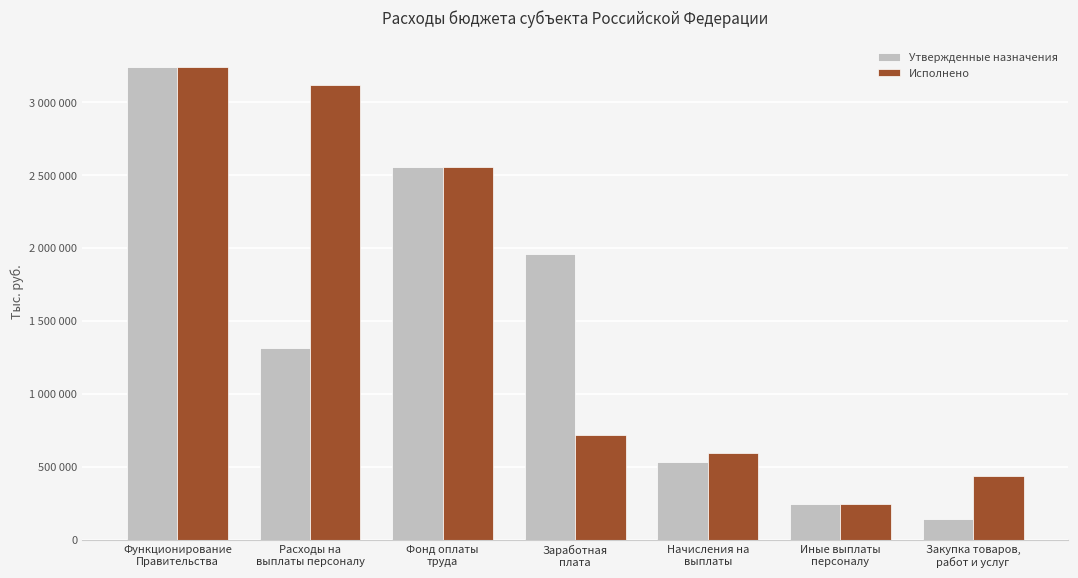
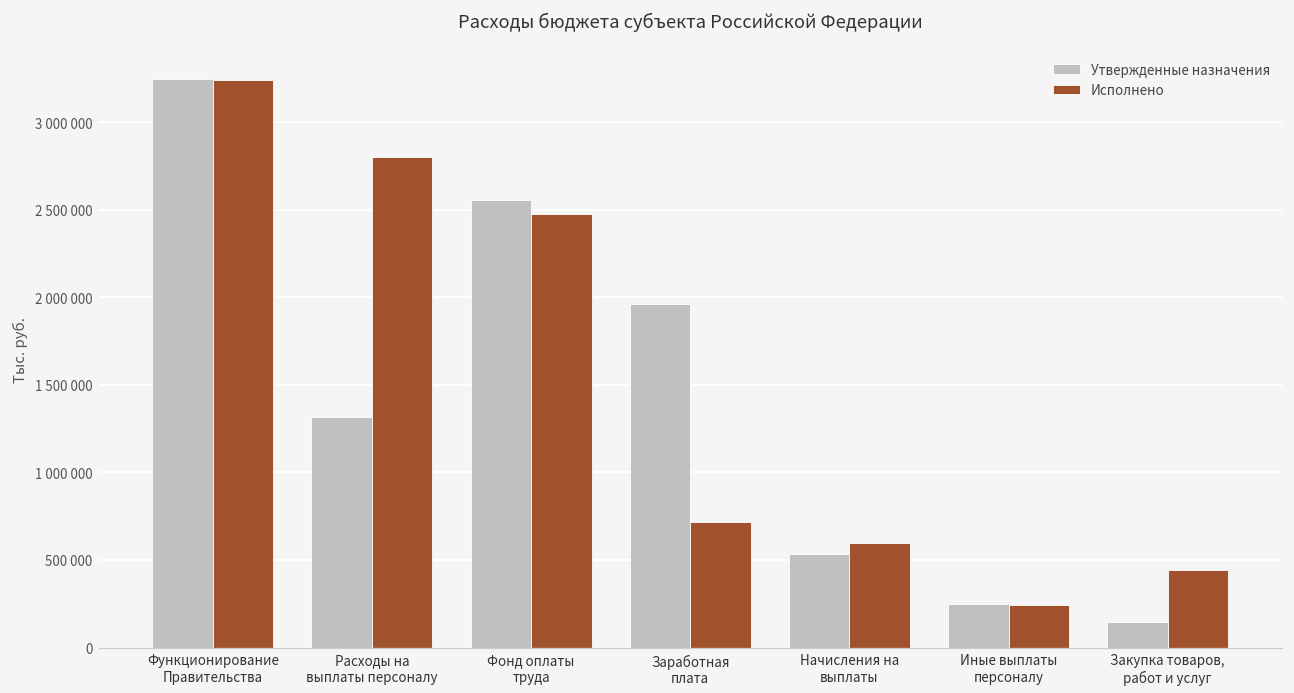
  {
    "Утвержденные назначения": {
      "Функционирование Правительства": 3240000,
      "Расходы на выплаты персоналу": 1320000,
      "Фонд оплаты труда": 2560000,
      "Заработная плата": 1960000,
      "Начисления на выплаты": 530000,
      "Иные выплаты персоналу": 250000,
      "Закупка товаров, работ и услуг": 140000
    },
    "Исполнено": {
      "Функционирование Правительства": 3240000,
-     "Расходы на выплаты персоналу": 3120000,
-     "Фонд оплаты труда": 2550000,
+     "Расходы на выплаты персоналу": 2800000,
+     "Фонд оплаты труда": 2480000,
      "Заработная плата": 720000,
      "Начисления на выплаты": 590000,
      "Иные выплаты персоналу": 240000,
      "Закупка товаров, работ и услуг": 440000
    }
  }
